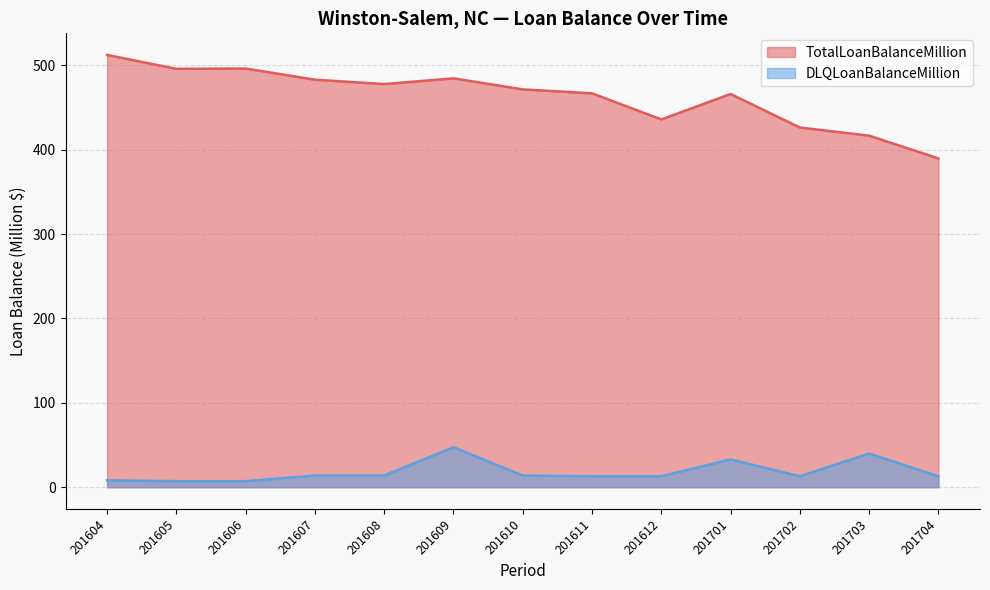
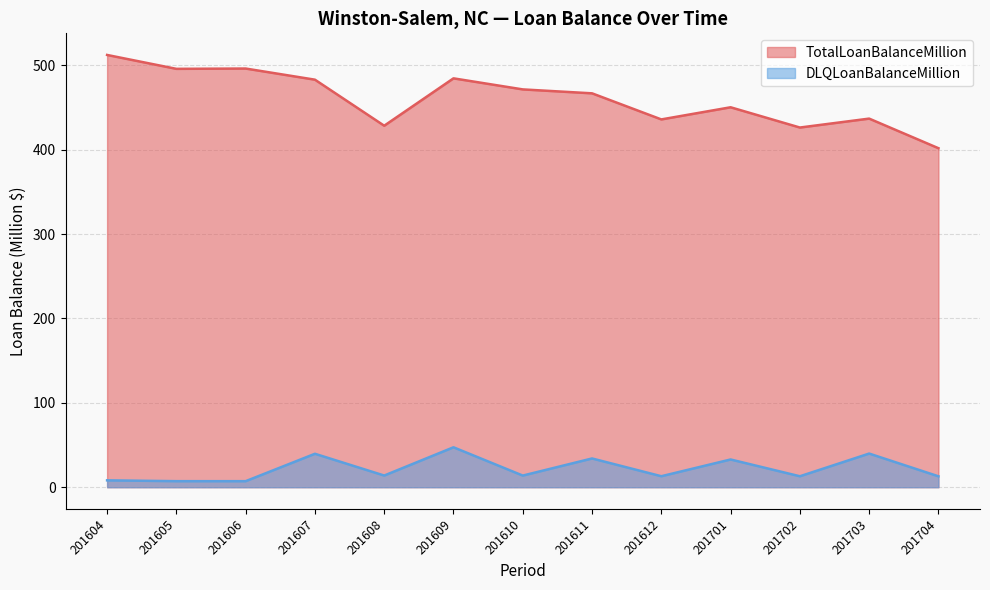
  {
    "TotalLoanBalanceMillion": {
      "201604": 510,
      "201605": 500,
      "201606": 500,
      "201607": 480,
-     "201608": 480,
+     "201608": 430,
      "201609": 480,
      "201610": 470,
      "201611": 470,
      "201612": 440,
-     "201701": 470,
+     "201701": 450,
      "201702": 430,
-     "201703": 420,
-     "201704": 390
+     "201703": 440,
+     "201704": 400
    },
    "DLQLoanBalanceMillion": {
      "201604": 10,
      "201605": 10,
      "201606": 10,
-     "201607": 10,
+     "201607": 40,
      "201608": 10,
      "201609": 50,
      "201610": 10,
-     "201611": 10,
+     "201611": 30,
      "201612": 10,
      "201701": 30,
      "201702": 10,
      "201703": 40,
      "201704": 10
    }
  }
